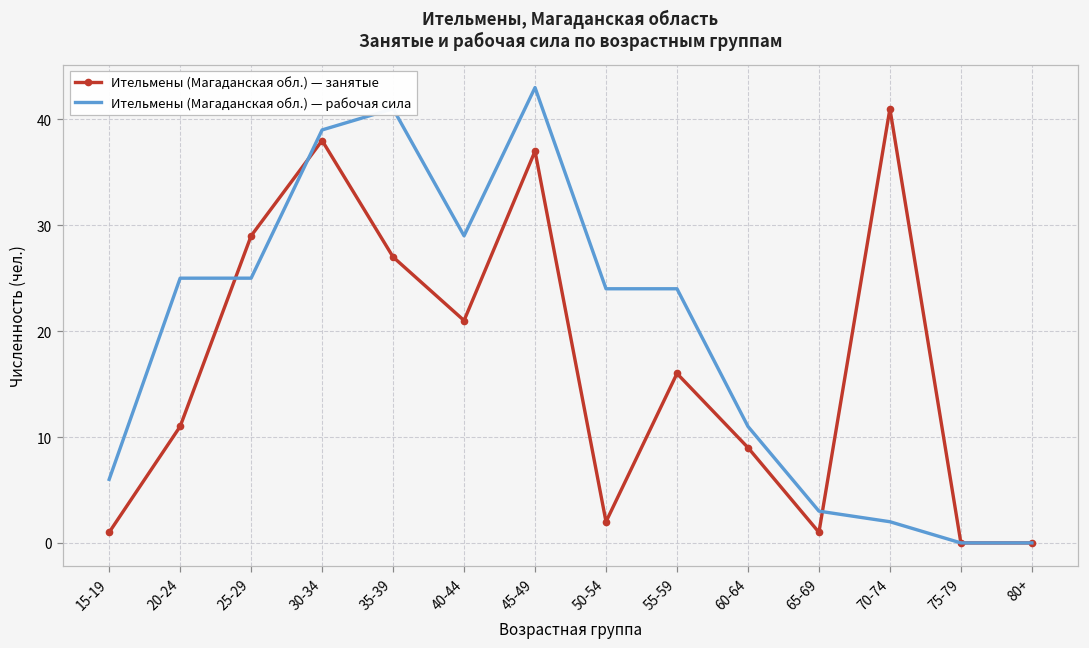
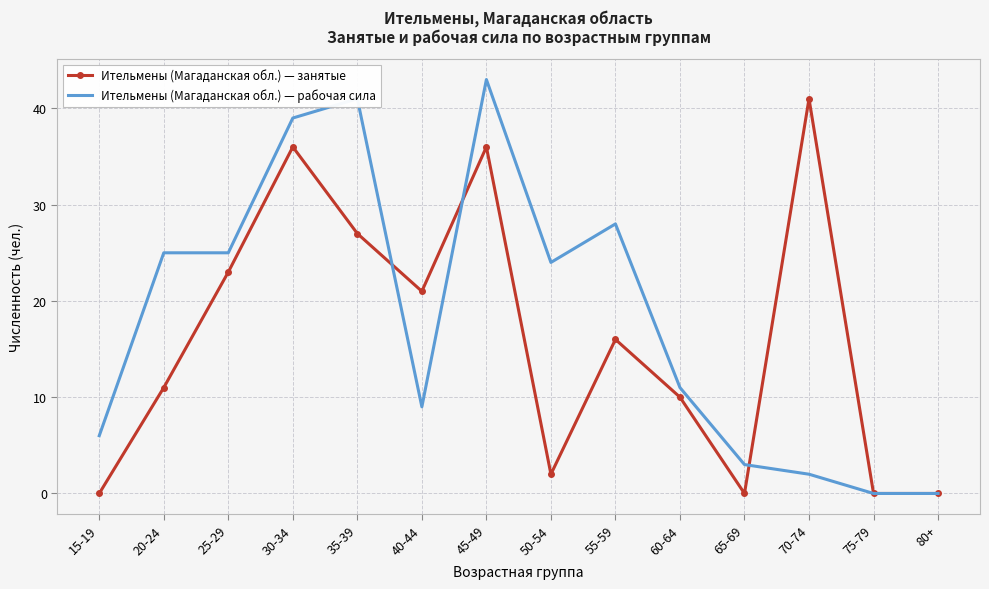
  {
    "Ительмены (Магаданская обл.) — занятые": {
-     "15-19": 1,
+     "15-19": 0,
      "20-24": 11,
-     "25-29": 29,
-     "30-34": 38,
+     "25-29": 23,
+     "30-34": 36,
      "35-39": 27,
      "40-44": 21,
-     "45-49": 37,
+     "45-49": 36,
      "50-54": 2,
      "55-59": 16,
-     "60-64": 9,
-     "65-69": 1,
+     "60-64": 10,
+     "65-69": 0,
      "70-74": 41
    },
    "Ительмены (Магаданская обл.) — рабочая сила": {
      "15-19": 6,
      "20-24": 25,
      "25-29": 25,
      "30-34": 39,
-     "40-44": 29,
+     "40-44": 9,
      "45-49": 43,
      "50-54": 24,
-     "55-59": 24,
+     "55-59": 28,
      "60-64": 11,
      "65-69": 3,
      "70-74": 2
    }
  }
